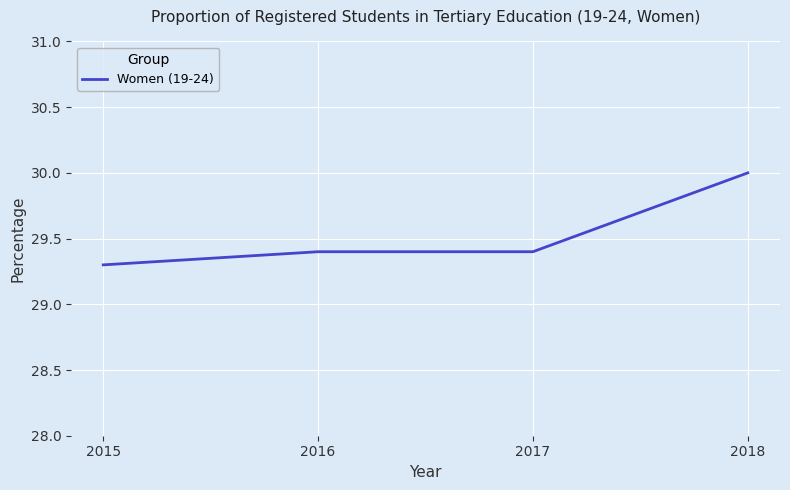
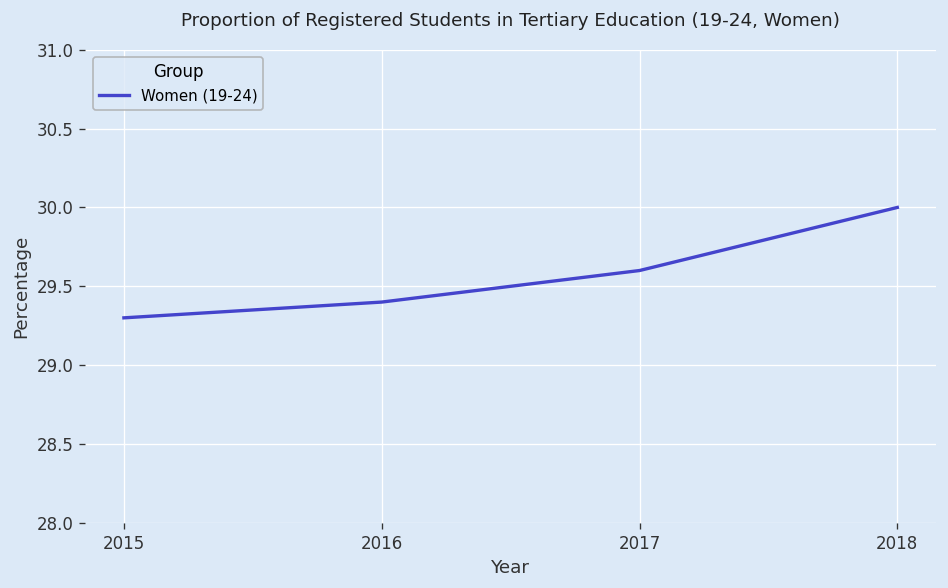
  {
    "2015": 29.3,
    "2016": 29.4,
-   "2017": 29.4,
+   "2017": 29.6,
    "2018": 30.0
  }
